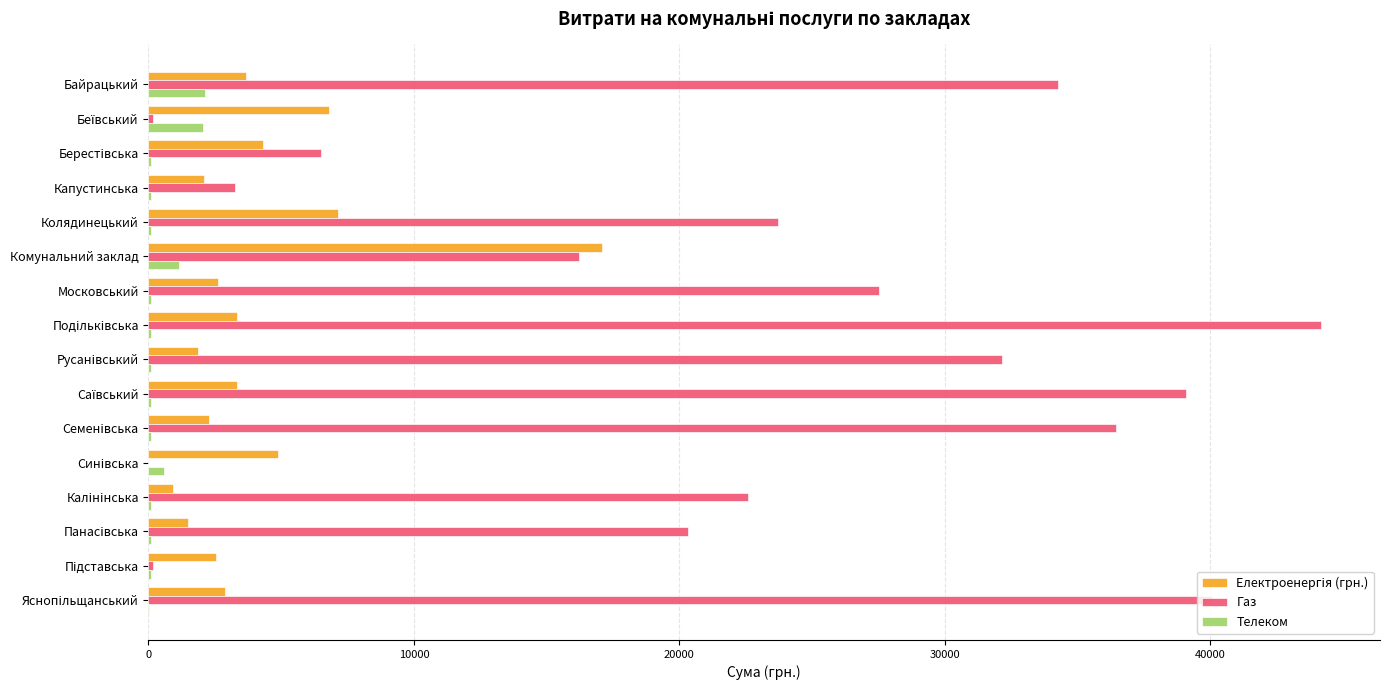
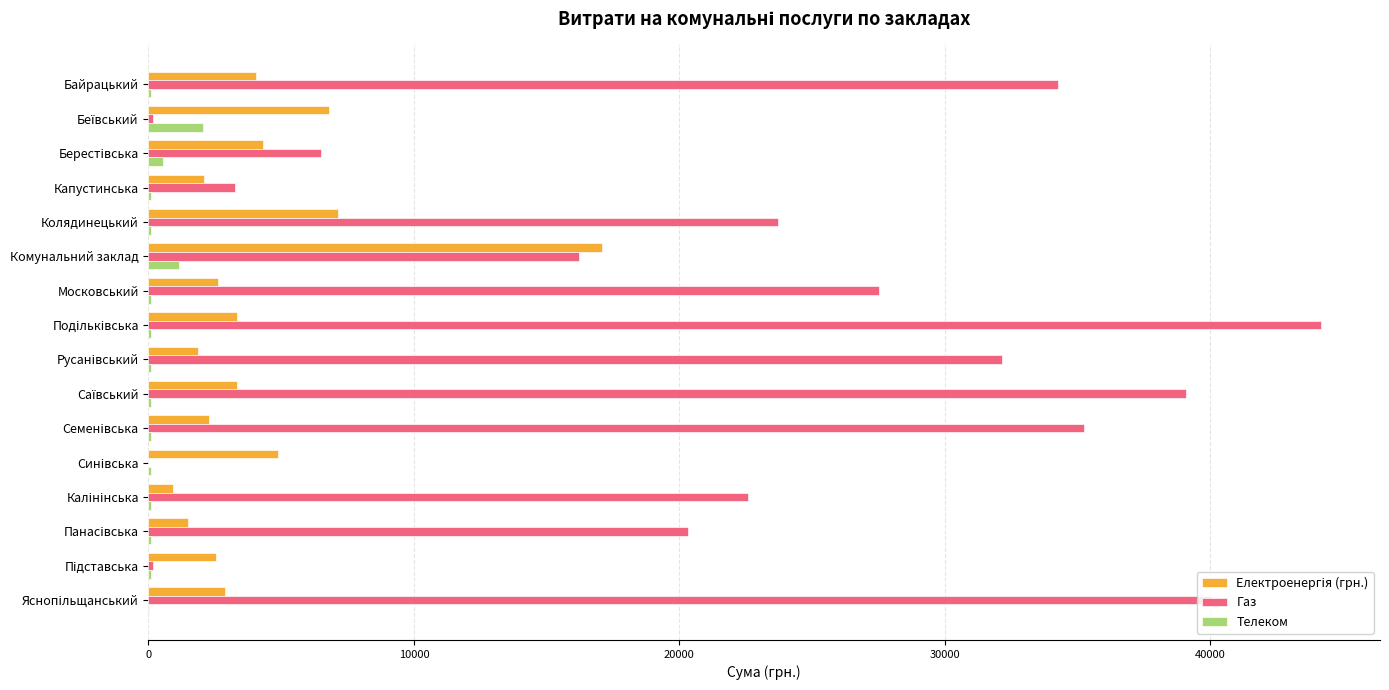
  {
    "Електроенергія (грн.)": {
-     "Байрацький": 3700,
+     "Байрацький": 4000,
      "Беївський": 6800,
      "Берестівська": 4300,
      "Капустинська": 2100,
      "Колядинецький": 7100,
      "Комунальний заклад": 17100,
      "Московський": 2600,
      "Подільківська": 3300,
      "Русанівський": 1900,
      "Саївський": 3300,
      "Семенівська": 2300,
      "Синівська": 4900,
      "Калінінська": 900,
      "Панасівська": 1500,
      "Підставська": 2600,
      "Яснопільщанський": 2900
    },
    "Газ": {
      "Байрацький": 34300,
      "Беївський": 200,
      "Берестівська": 6500,
      "Капустинська": 3300,
      "Колядинецький": 23700,
      "Комунальний заклад": 16200,
      "Московський": 27500,
      "Подільківська": 44200,
      "Русанівський": 32100,
      "Саївський": 39100,
-     "Семенівська": 36500,
+     "Семенівська": 35200,
      "Синівська": 0,
      "Калінінська": 22600,
      "Панасівська": 20300,
      "Підставська": 200
    },
    "Телеком": {
-     "Байрацький": 2100,
+     "Байрацький": 100,
      "Беївський": 2100,
-     "Берестівська": 100,
+     "Берестівська": 500,
      "Комунальний заклад": 1100,
-     "Синівська": 600
+     "Синівська": 100
    }
  }
